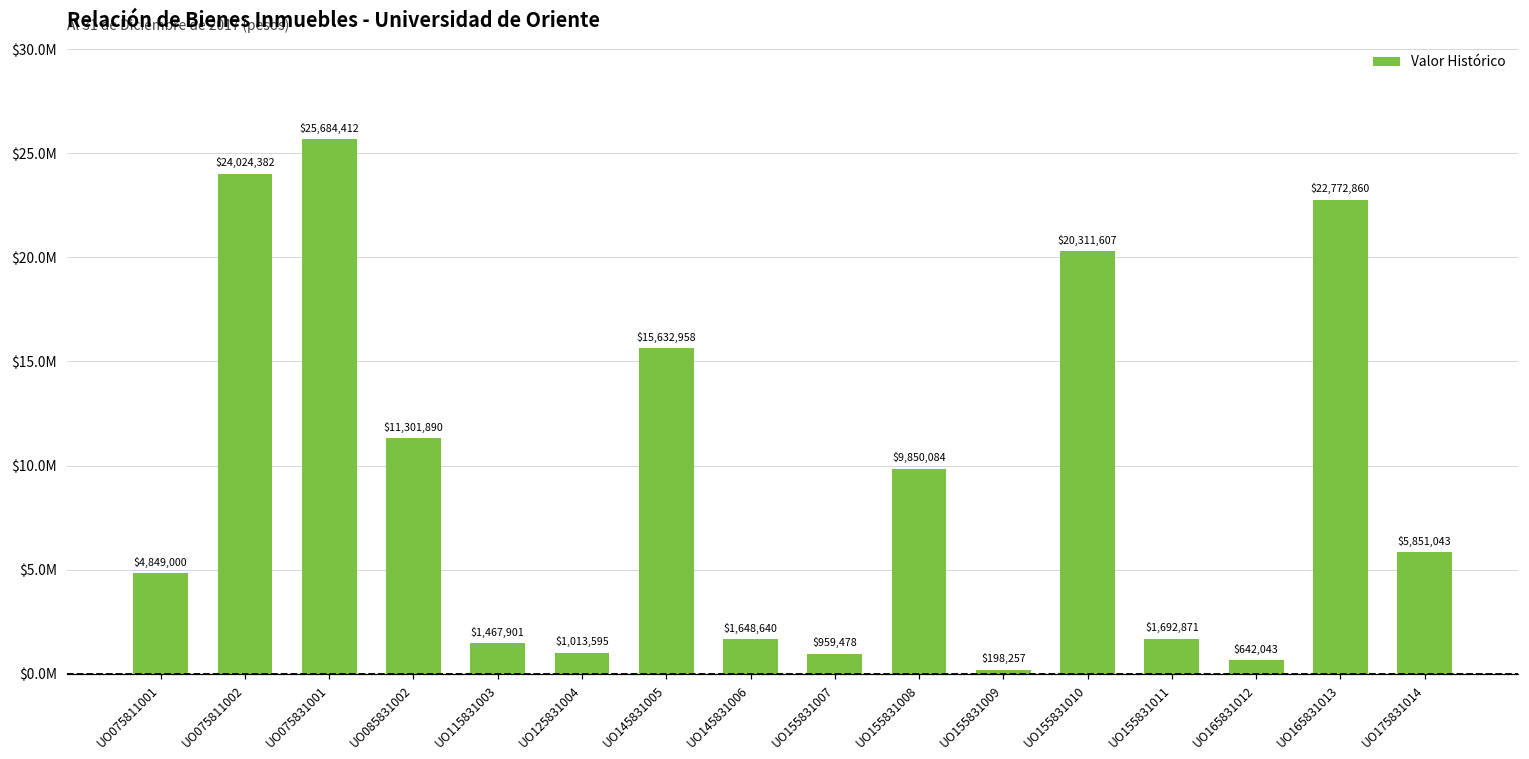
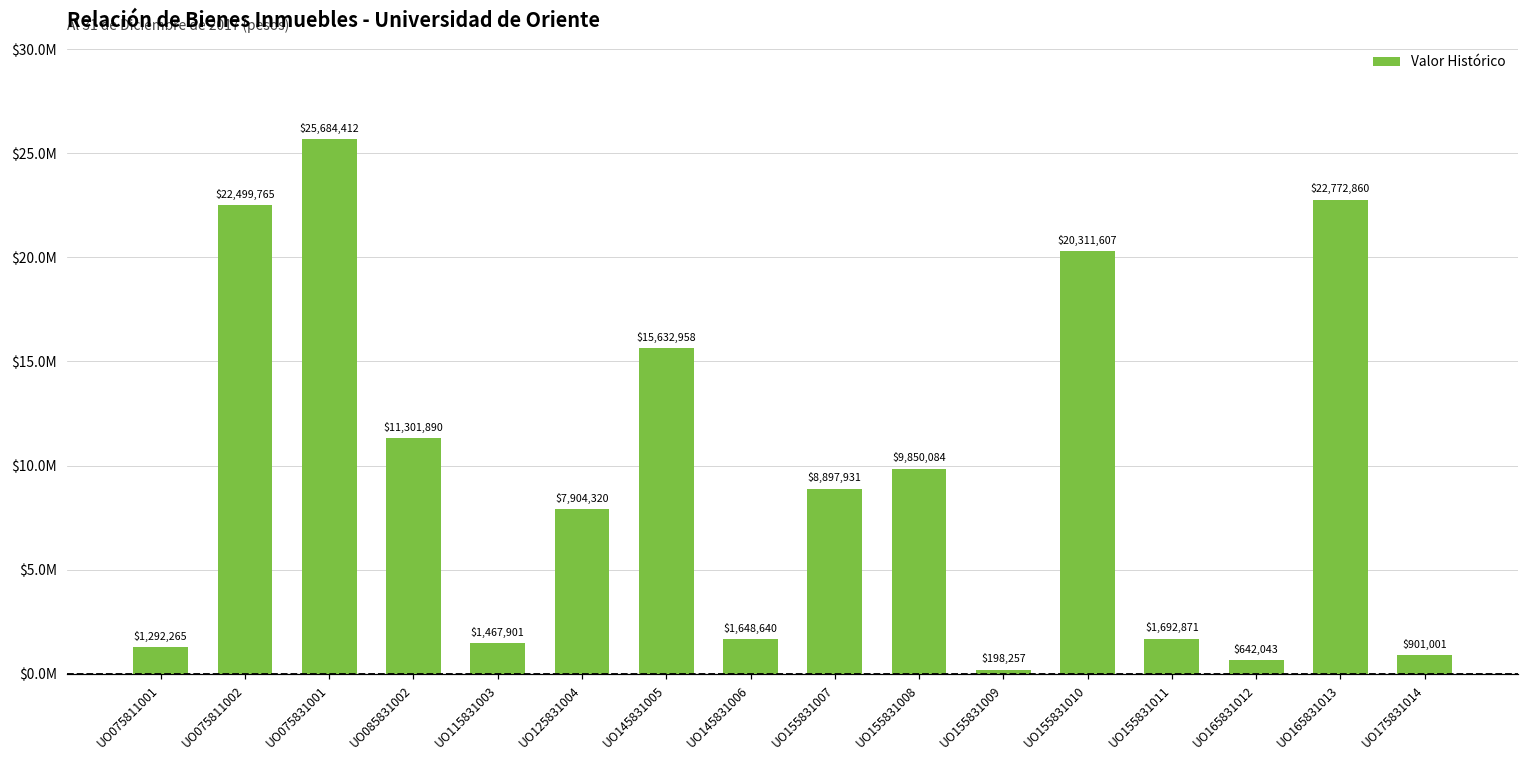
  {
-   "UO075811001": "$4,849,000",
-   "UO075811002": "$24,024,382",
+   "UO075811001": "$1,292,265",
+   "UO075811002": "$22,499,765",
    "UO075831001": "$25,684,412",
    "UO085831002": "$11,301,890",
    "UO115831003": "$1,467,901",
-   "UO125831004": "$1,013,595",
+   "UO125831004": "$7,904,320",
    "UO145831005": "$15,632,958",
    "UO145831006": "$1,648,640",
-   "UO155831007": "$959,478",
+   "UO155831007": "$8,897,931",
    "UO155831008": "$9,850,084",
    "UO155831009": "$198,257",
    "UO155831010": "$20,311,607",
    "UO155831011": "$1,692,871",
    "UO165831012": "$642,043",
    "UO165831013": "$22,772,860",
-   "UO175831014": "$5,851,043"
+   "UO175831014": "$901,001"
  }
